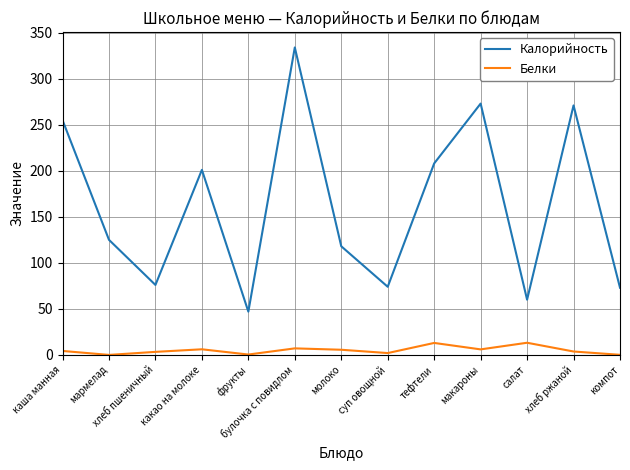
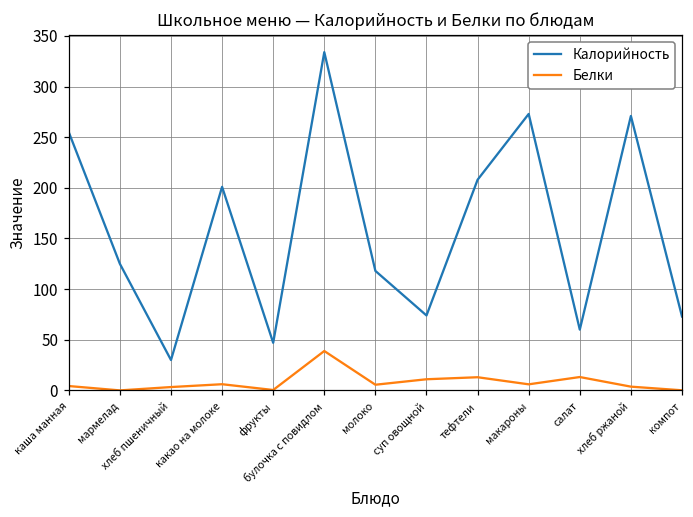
  {
    "Калорийность": {
      "каша манная": 260,
      "мармелад": 130,
-     "хлеб пшеничный": 80,
+     "хлеб пшеничный": 30,
      "какао на молоке": 200,
      "фрукты": 50,
      "булочка с повидлом": 330,
      "молоко": 120,
      "суп овощной": 70,
      "тефтели": 210,
      "макароны": 270,
      "салат": 60,
      "хлеб ржаной": 270,
      "компот": 70
    },
    "Белки": {
      "каша манная": 0,
      "мармелад": 0,
      "хлеб пшеничный": 0,
      "какао на молоке": 10,
      "фрукты": 0,
-     "булочка с повидлом": 10,
+     "булочка с повидлом": 40,
      "молоко": 10,
-     "суп овощной": 0,
+     "суп овощной": 10,
      "тефтели": 10,
      "макароны": 10,
      "салат": 10,
      "хлеб ржаной": 0,
      "компот": 0
    }
  }
